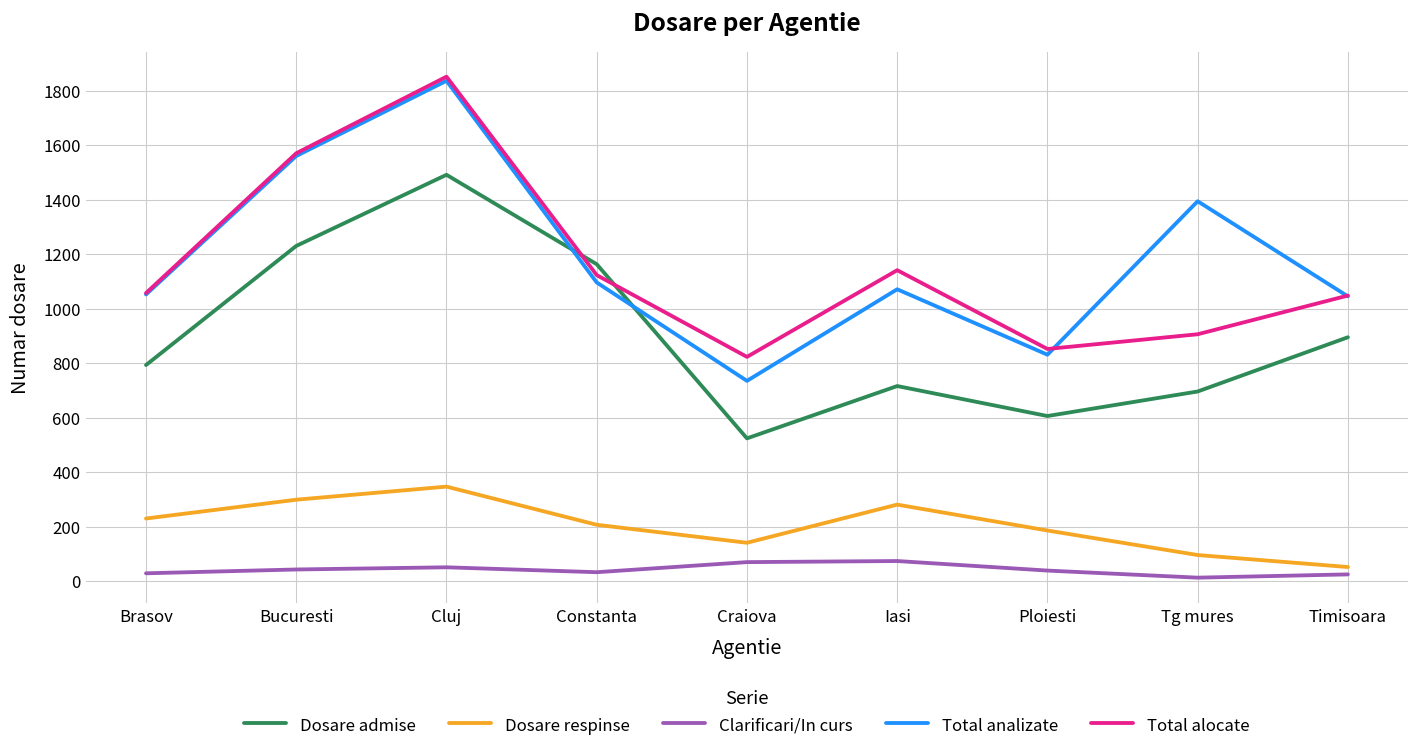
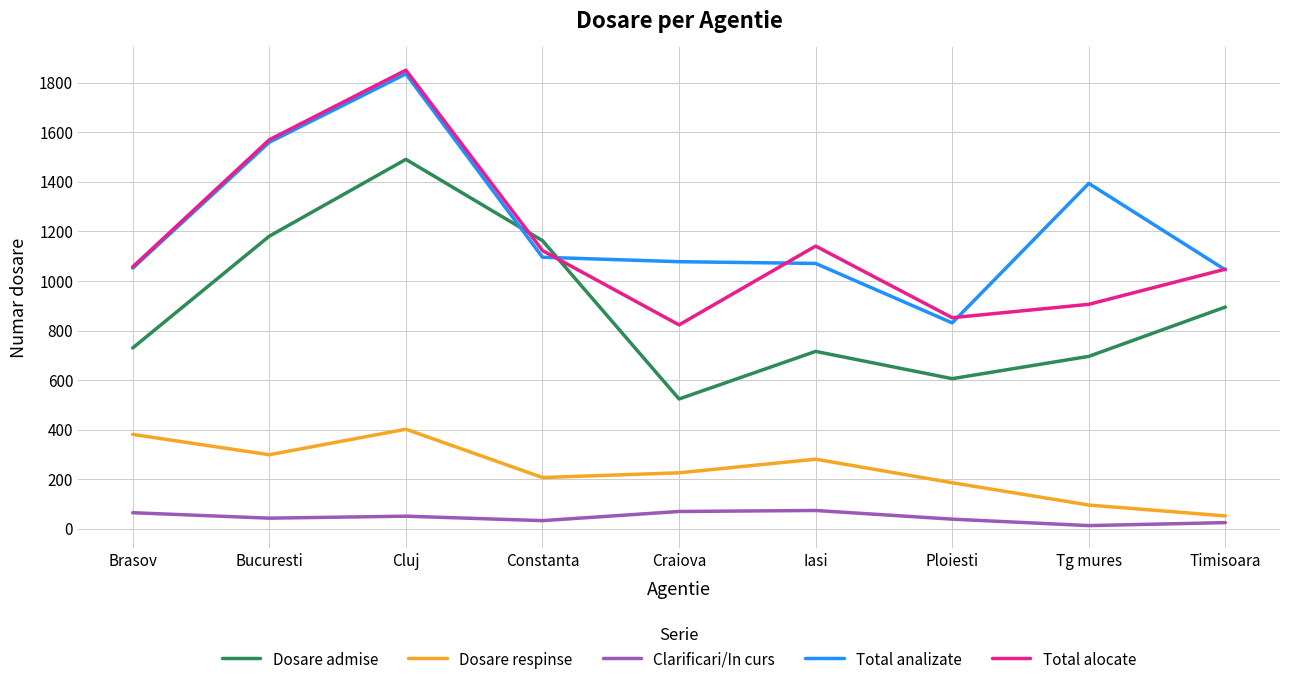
  {
    "Dosare admise": {
-     "Brasov": 790,
-     "Bucuresti": 1230,
+     "Brasov": 730,
+     "Bucuresti": 1180,
      "Cluj": 1490,
      "Constanta": 1160,
      "Craiova": 520,
      "Iasi": 720,
      "Ploiesti": 610,
      "Tg mures": 700,
      "Timisoara": 900
    },
    "Dosare respinse": {
-     "Brasov": 230,
+     "Brasov": 380,
      "Bucuresti": 300,
-     "Cluj": 350,
+     "Cluj": 400,
      "Constanta": 210,
-     "Craiova": 140,
+     "Craiova": 230,
      "Iasi": 280,
      "Ploiesti": 190,
      "Tg mures": 100,
      "Timisoara": 50
    },
    "Clarificari/In curs": {
-     "Brasov": 30,
+     "Brasov": 70,
      "Bucuresti": 40,
      "Cluj": 50,
      "Constanta": 30,
      "Craiova": 70,
      "Iasi": 70,
      "Ploiesti": 40,
      "Tg mures": 10,
      "Timisoara": 30
    },
    "Total analizate": {
      "Cluj": 1840,
      "Constanta": 1100,
-     "Craiova": 740,
+     "Craiova": 1080,
      "Iasi": 1070,
      "Ploiesti": 830,
      "Tg mures": 1390
    },
    "Total alocate": {
      "Cluj": 1850,
      "Constanta": 1120,
      "Craiova": 820,
      "Iasi": 1140,
      "Ploiesti": 850,
      "Tg mures": 910
    }
  }
